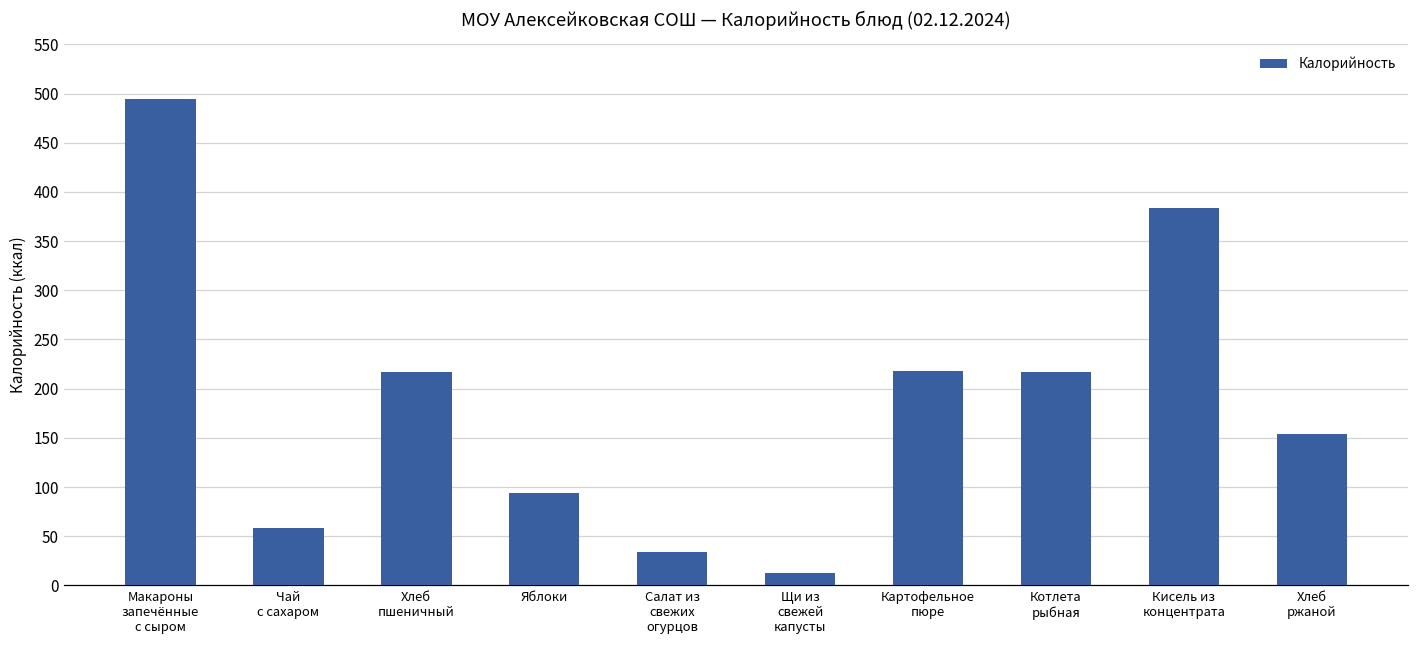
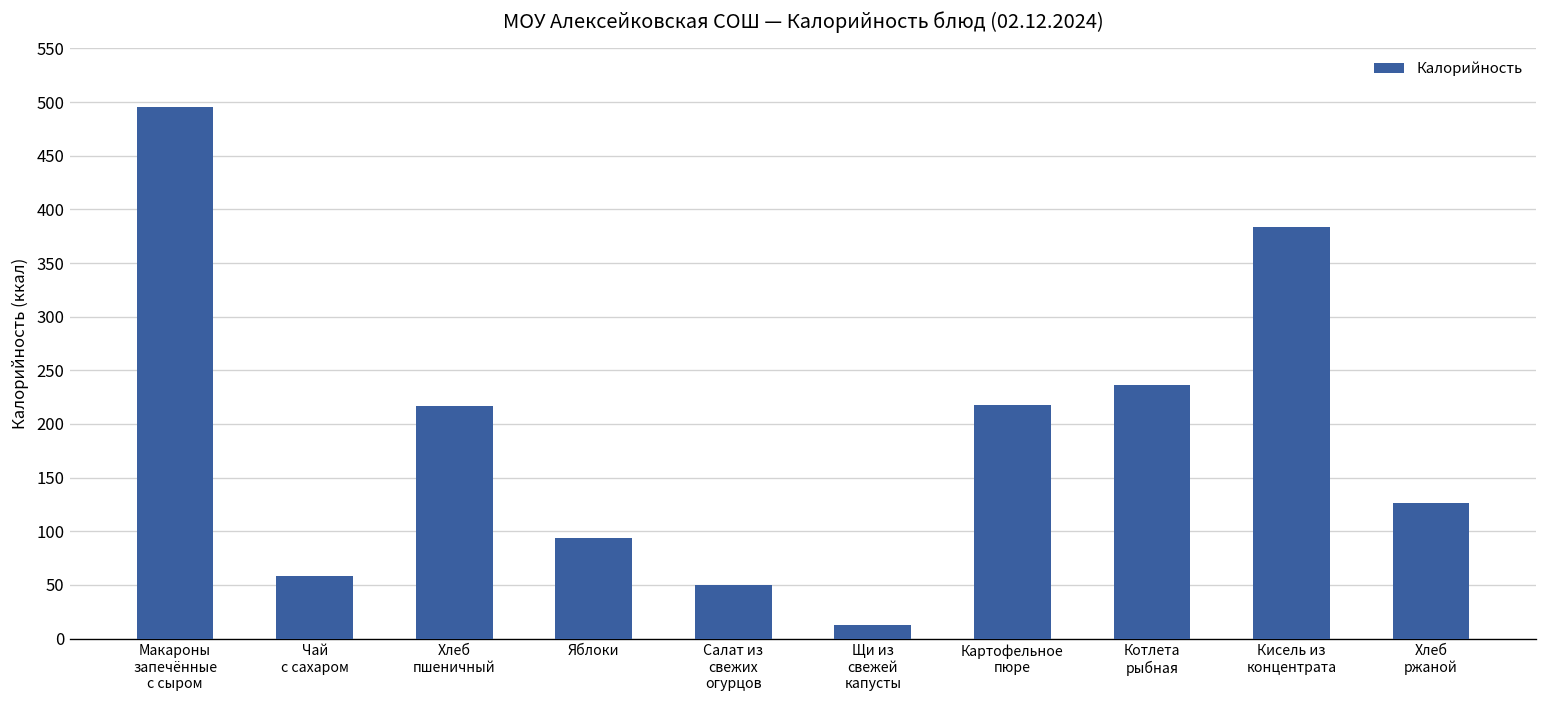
  {
    "Макароны запечённые с сыром": 500,
    "Чай с сахаром": 60,
    "Хлеб пшеничный": 220,
    "Яблоки": 90,
-   "Салат из свежих огурцов": 30,
+   "Салат из свежих огурцов": 50,
    "Щи из свежей капусты": 10,
    "Картофельное пюре": 220,
-   "Котлета рыбная": 220,
+   "Котлета рыбная": 240,
    "Кисель из концентрата": 380,
-   "Хлеб ржаной": 150
+   "Хлеб ржаной": 130
  }
